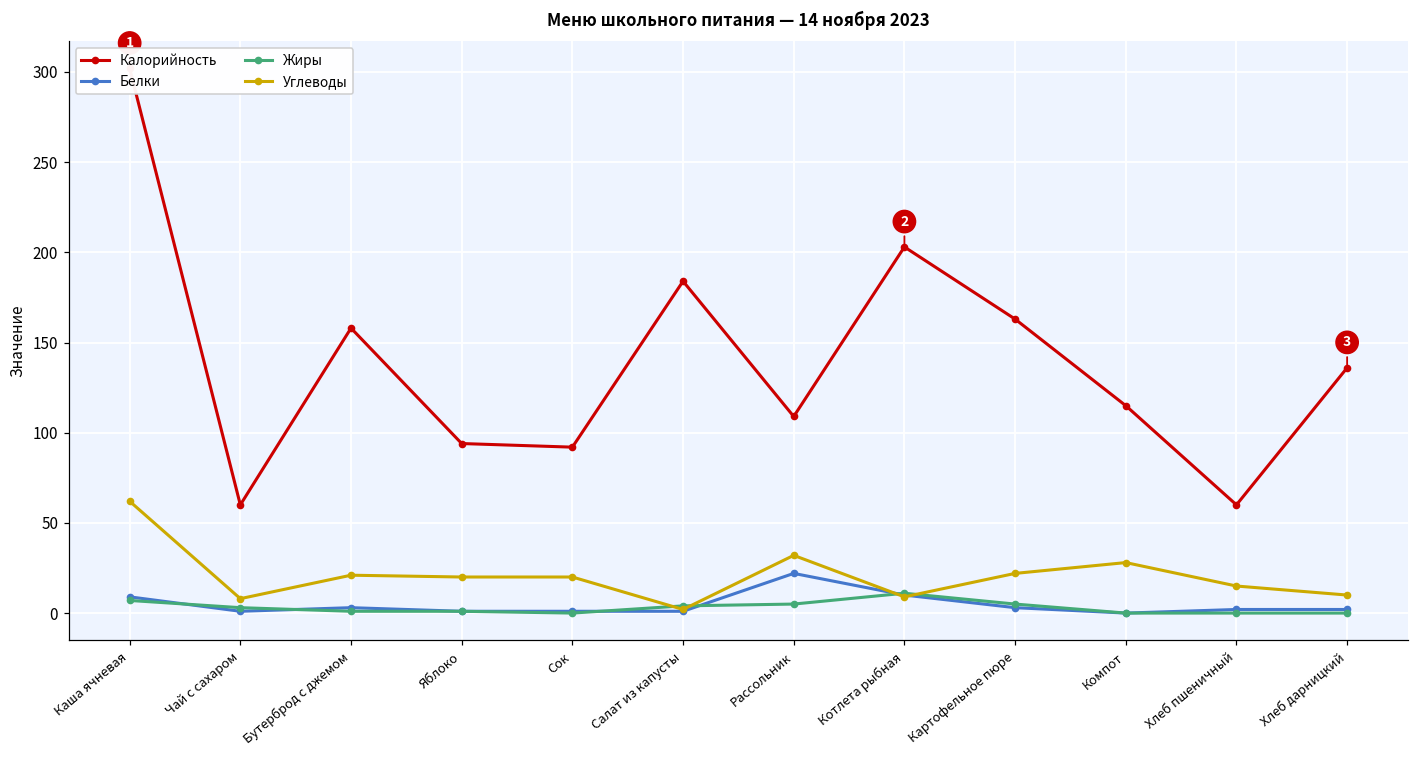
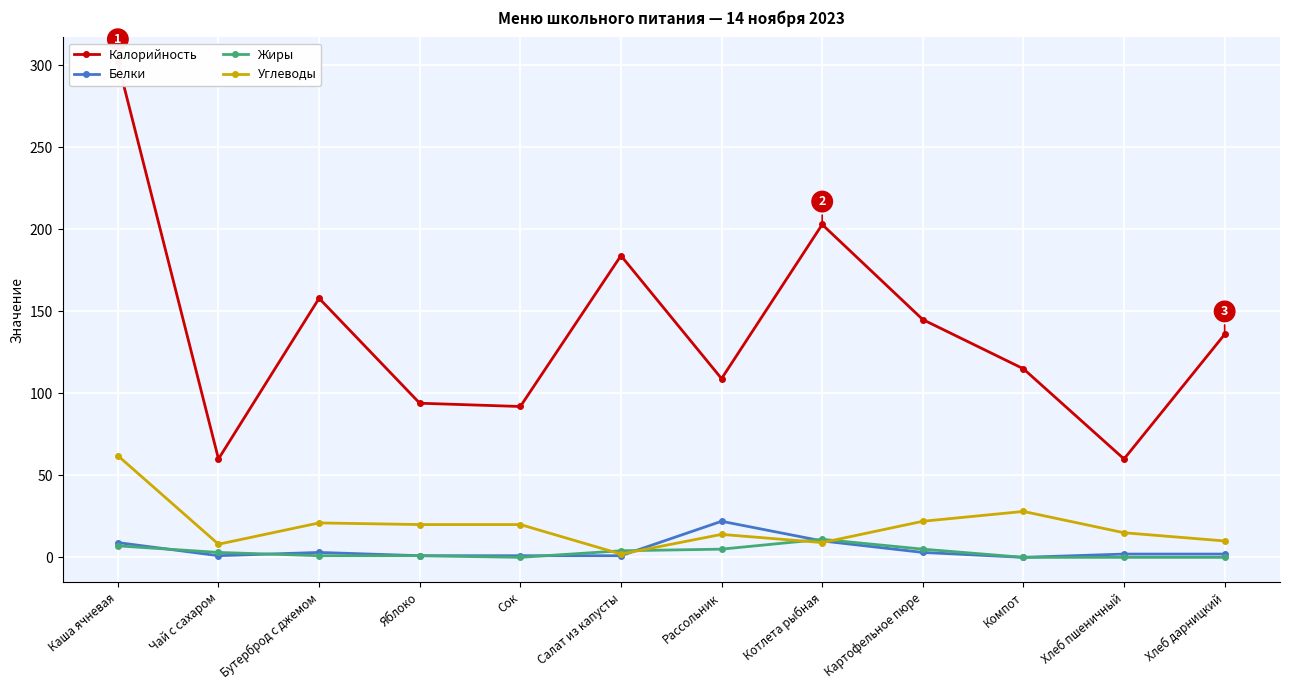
  {
    "Калорийность": {
      "Чай с сахаром": 60,
      "Бутерброд с джемом": 158,
      "Яблоко": 94,
      "Сок": 92,
      "Салат из капусты": 184,
      "Рассольник": 109,
-     "Картофельное пюре": 163,
+     "Картофельное пюре": 145,
      "Компот": 115,
      "Хлеб пшеничный": 60
    },
    "Белки": {
      "Каша ячневая": 9,
      "Чай с сахаром": 1,
      "Бутерброд с джемом": 3,
      "Рассольник": 22,
      "Картофельное пюре": 3,
      "Хлеб пшеничный": 2,
      "Хлеб дарницкий": 2
    },
    "Жиры": {
      "Каша ячневая": 7,
      "Чай с сахаром": 3,
      "Бутерброд с джемом": 1,
      "Салат из капусты": 4,
      "Рассольник": 5,
      "Картофельное пюре": 5,
      "Хлеб пшеничный": 0,
      "Хлеб дарницкий": 0
    },
    "Углеводы": {
      "Каша ячневая": 62,
      "Чай с сахаром": 8,
      "Бутерброд с джемом": 21,
      "Яблоко": 20,
      "Сок": 20,
-     "Рассольник": 32,
+     "Рассольник": 14,
      "Картофельное пюре": 22,
      "Компот": 28,
      "Хлеб пшеничный": 15,
      "Хлеб дарницкий": 10
    }
  }
